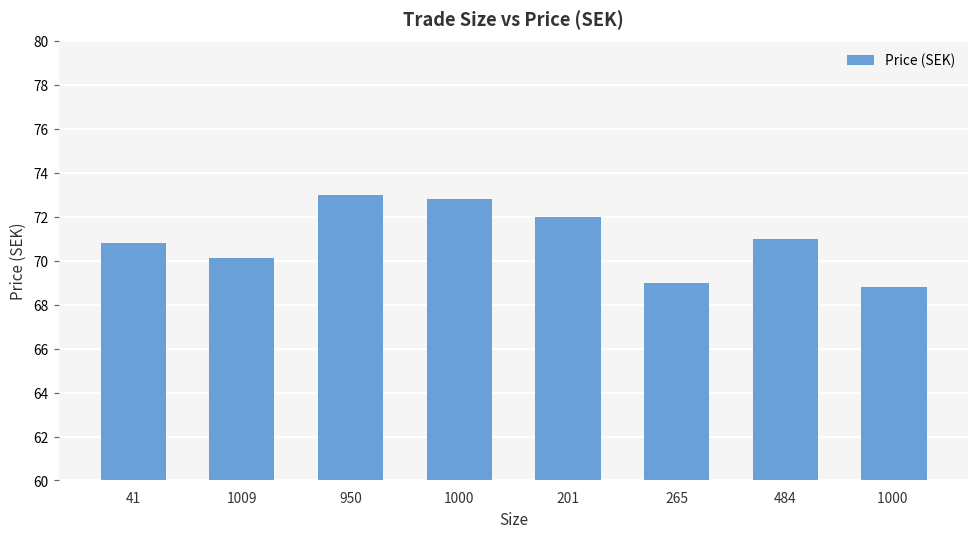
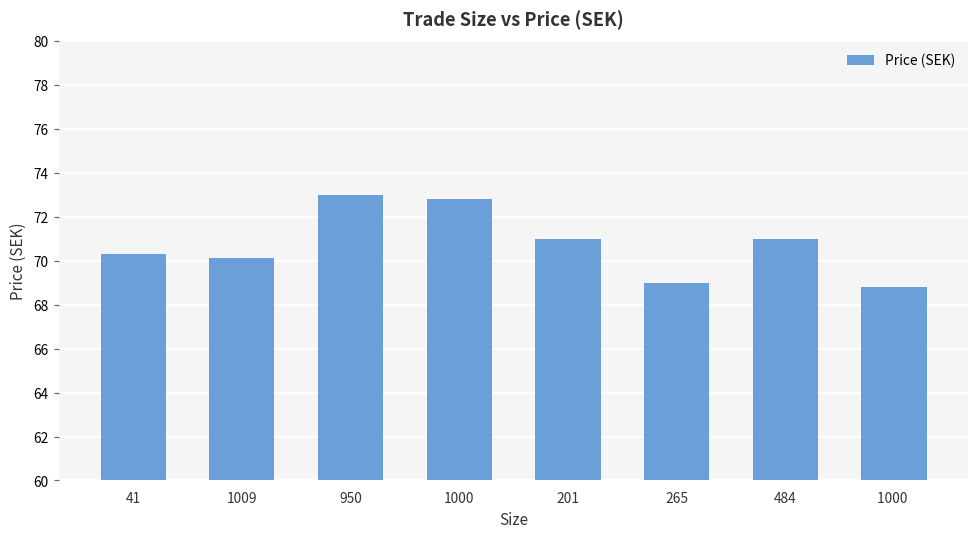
  {
-   "41": 70.8,
+   "41": 70.3,
    "1009": 70.1,
    "950": 73.0,
-   "201": 72,
+   "201": 71,
    "265": 69.0,
    "484": 71.0
  }
